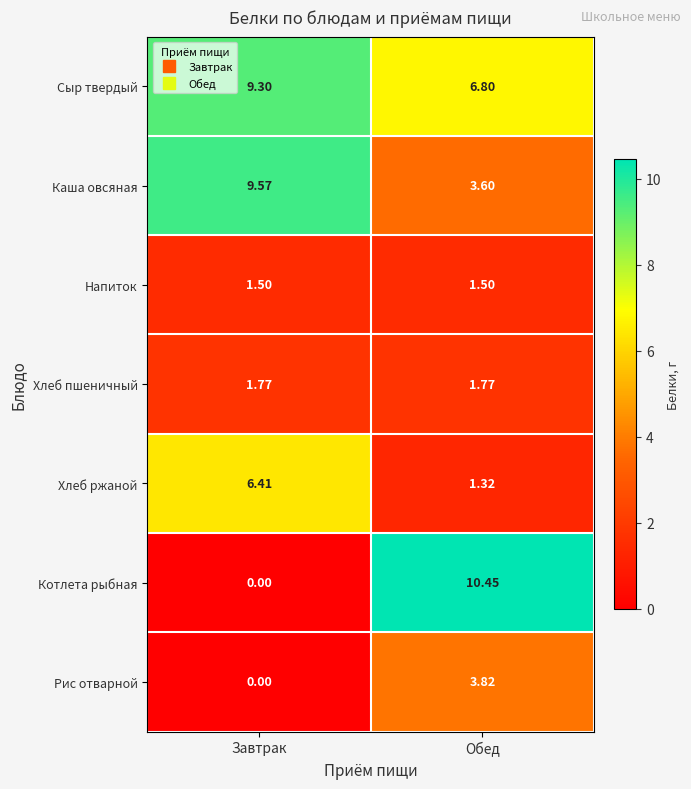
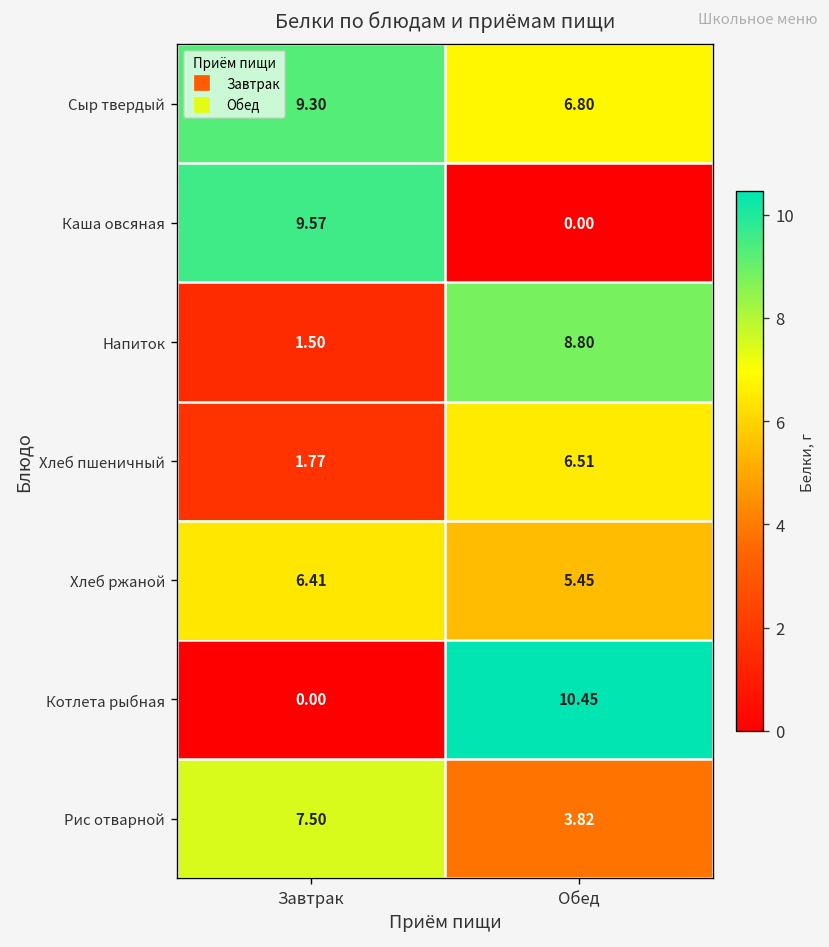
  {
    "Сыр твердый": {
      "Завтрак": 9.30,
      "Обед": 6.80
    },
    "Каша овсяная": {
      "Завтрак": 9.57,
-     "Обед": 3.60
+     "Обед": 0.00
    },
    "Напиток": {
      "Завтрак": 1.50,
-     "Обед": 1.50
+     "Обед": 8.80
    },
    "Хлеб пшеничный": {
      "Завтрак": 1.77,
-     "Обед": 1.77
+     "Обед": 6.51
    },
    "Хлеб ржаной": {
      "Завтрак": 6.41,
-     "Обед": 1.32
+     "Обед": 5.45
    },
    "Котлета рыбная": {
      "Завтрак": 0.00,
      "Обед": 10.45
    },
    "Рис отварной": {
-     "Завтрак": 0.00,
+     "Завтрак": 7.50,
      "Обед": 3.82
    }
  }
